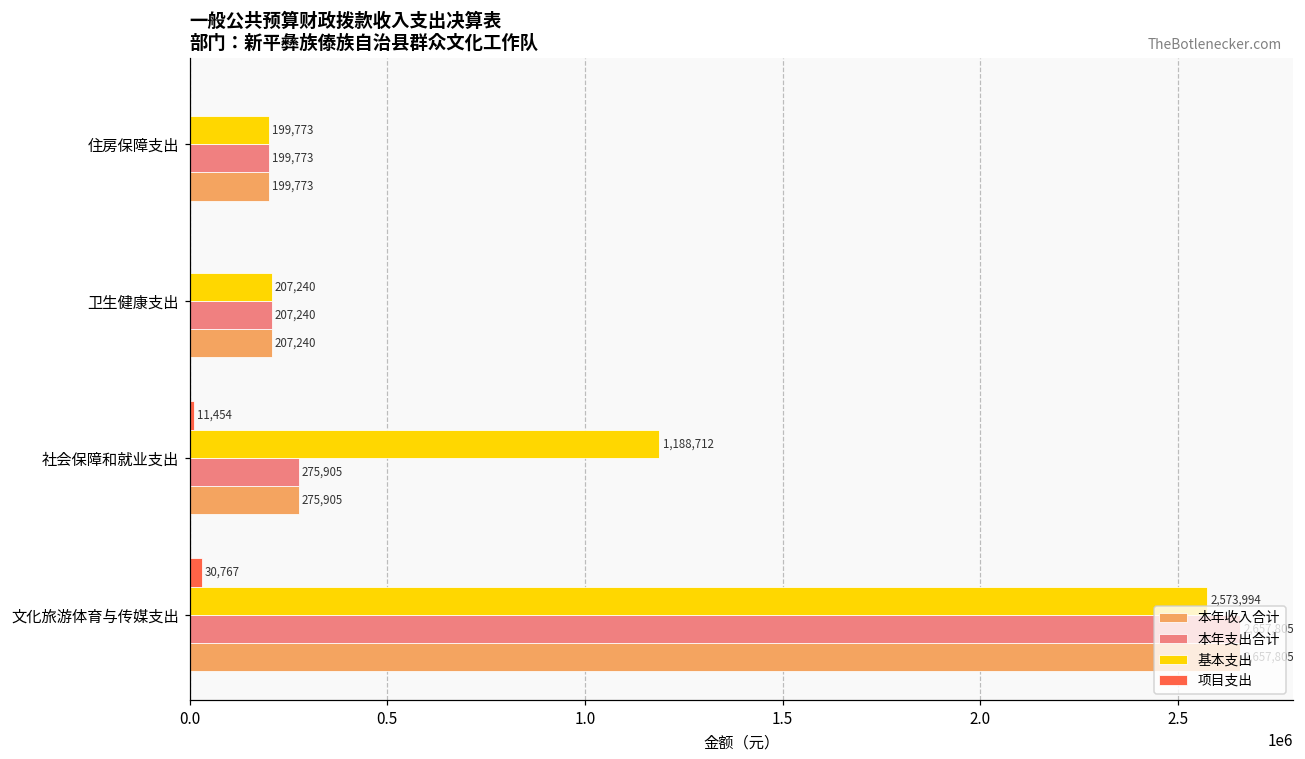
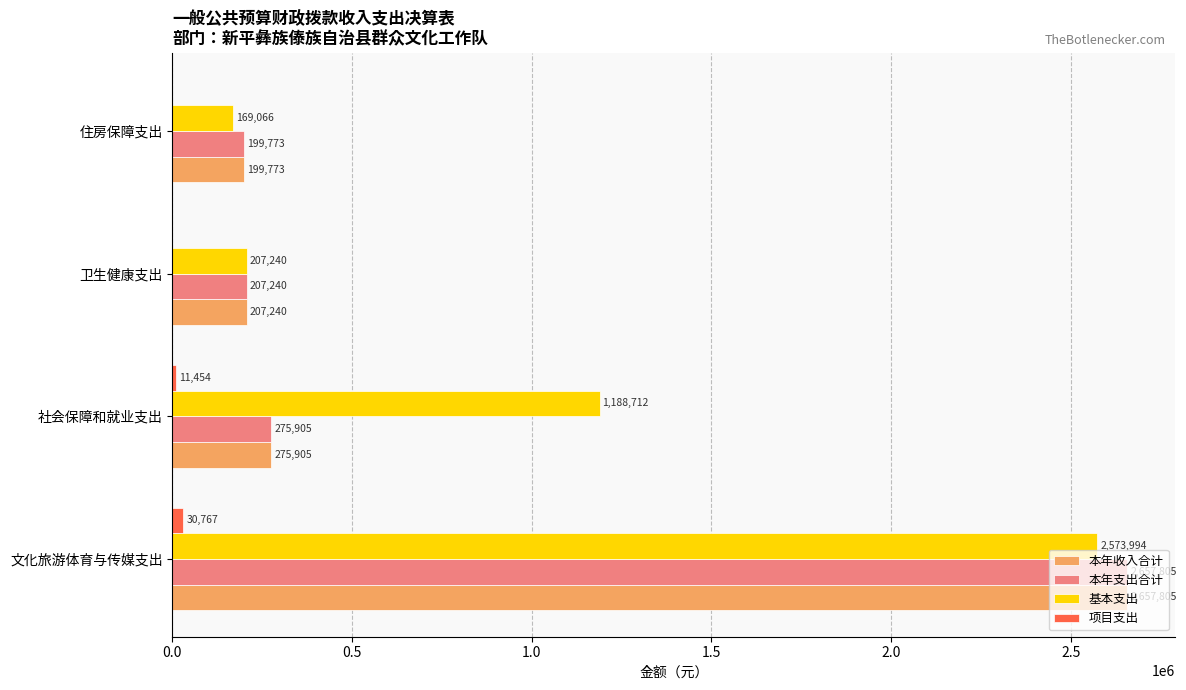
  {
    "基本支出": {
-     "住房保障支出": "199,773",
+     "住房保障支出": "169,066",
      "卫生健康支出": "207,240",
      "社会保障和就业支出": "1,188,712"
    },
    "项目支出": {
      "社会保障和就业支出": "11,454",
      "文化旅游体育与传媒支出": "30,767"
    }
  }
